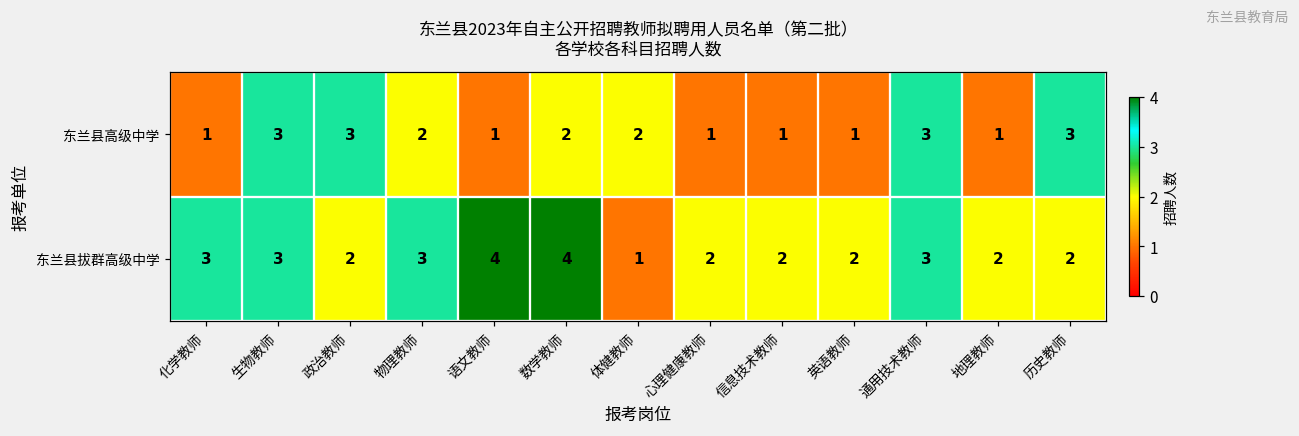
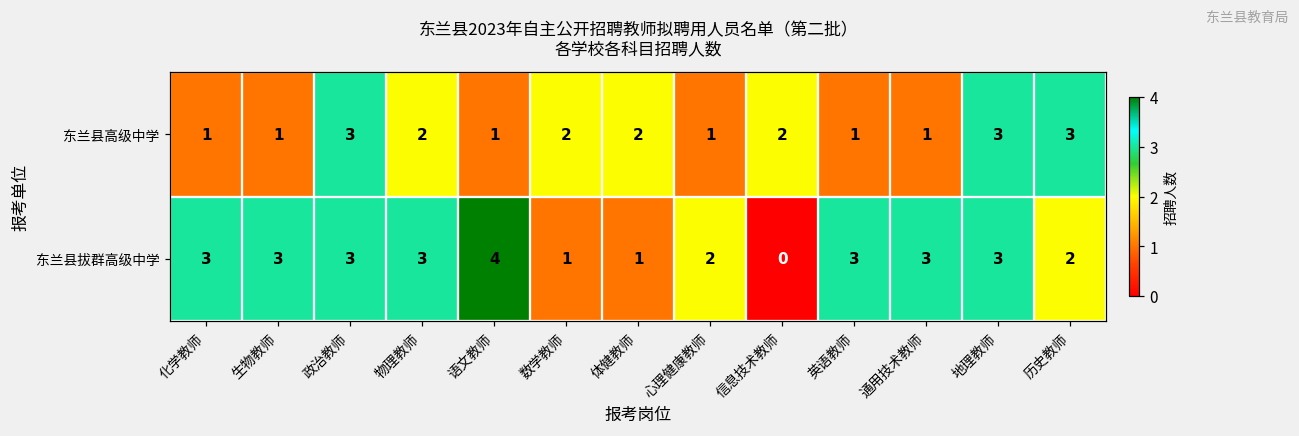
  {
    "东兰县高级中学": {
      "化学教师": 1,
-     "生物教师": 3,
+     "生物教师": 1,
      "政治教师": 3,
      "物理教师": 2,
      "语文教师": 1,
      "数学教师": 2,
      "体健教师": 2,
      "心理健康教师": 1,
-     "信息技术教师": 1,
+     "信息技术教师": 2,
      "英语教师": 1,
-     "通用技术教师": 3,
-     "地理教师": 1,
+     "通用技术教师": 1,
+     "地理教师": 3,
      "历史教师": 3
    },
    "东兰县拔群高级中学": {
      "化学教师": 3,
      "生物教师": 3,
-     "政治教师": 2,
+     "政治教师": 3,
      "物理教师": 3,
      "语文教师": 4,
-     "数学教师": 4,
+     "数学教师": 1,
      "体健教师": 1,
      "心理健康教师": 2,
-     "信息技术教师": 2,
-     "英语教师": 2,
+     "信息技术教师": 0,
+     "英语教师": 3,
      "通用技术教师": 3,
-     "地理教师": 2,
+     "地理教师": 3,
      "历史教师": 2
    }
  }
